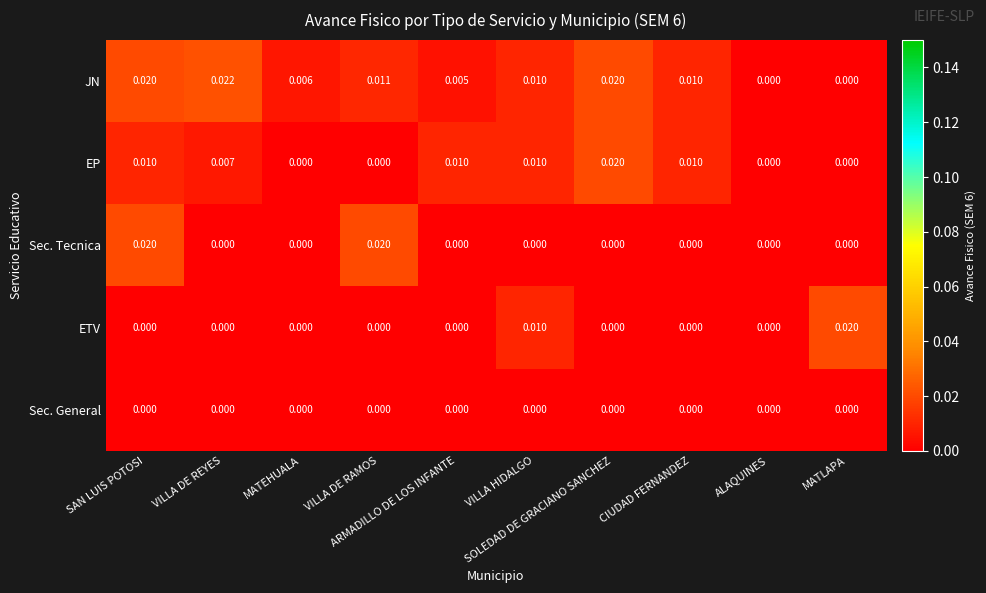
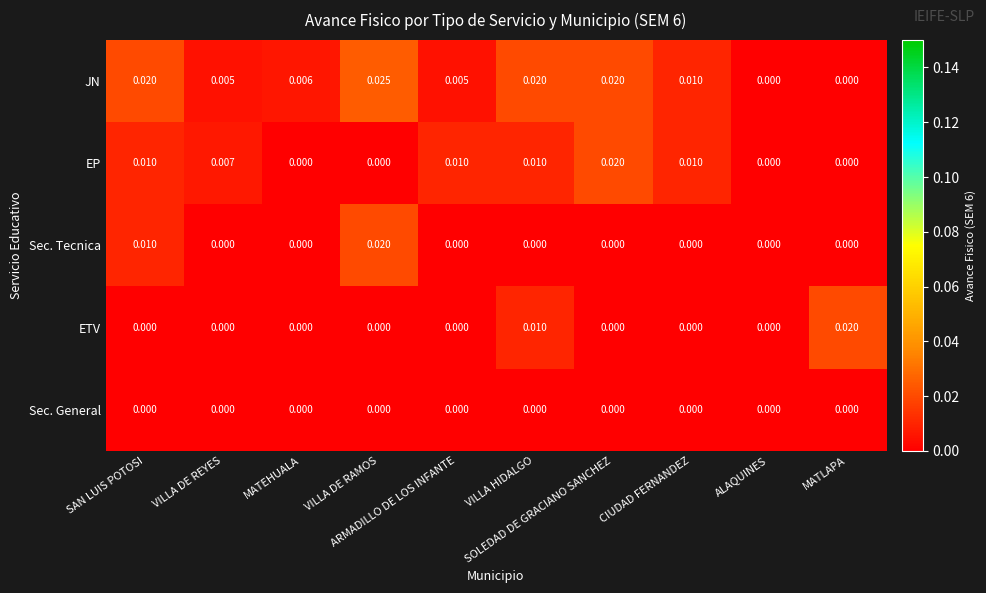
  {
    "JN": {
      "SAN LUIS POTOSI": 0.020,
-     "VILLA DE REYES": 0.022,
+     "VILLA DE REYES": 0.005,
      "MATEHUALA": 0.006,
-     "VILLA DE RAMOS": 0.011,
+     "VILLA DE RAMOS": 0.025,
      "ARMADILLO DE LOS INFANTE": 0.005,
-     "VILLA HIDALGO": 0.010,
+     "VILLA HIDALGO": 0.020,
      "SOLEDAD DE GRACIANO SANCHEZ": 0.020,
      "CIUDAD FERNANDEZ": 0.010,
      "ALAQUINES": 0.000,
      "MATLAPA": 0.000
    },
    "EP": {
      "SAN LUIS POTOSI": 0.010,
      "VILLA DE REYES": 0.007,
      "MATEHUALA": 0.000,
      "VILLA DE RAMOS": 0.000,
      "ARMADILLO DE LOS INFANTE": 0.010,
      "VILLA HIDALGO": 0.010,
      "SOLEDAD DE GRACIANO SANCHEZ": 0.020,
      "CIUDAD FERNANDEZ": 0.010,
      "ALAQUINES": 0.000,
      "MATLAPA": 0.000
    },
    "Sec. Tecnica": {
-     "SAN LUIS POTOSI": 0.020,
+     "SAN LUIS POTOSI": 0.010,
      "VILLA DE REYES": 0.000,
      "MATEHUALA": 0.000,
      "VILLA DE RAMOS": 0.020,
      "ARMADILLO DE LOS INFANTE": 0.000,
      "VILLA HIDALGO": 0.000,
      "SOLEDAD DE GRACIANO SANCHEZ": 0.000,
      "CIUDAD FERNANDEZ": 0.000,
      "ALAQUINES": 0.000,
      "MATLAPA": 0.000
    },
    "ETV": {
      "SAN LUIS POTOSI": 0.000,
      "VILLA DE REYES": 0.000,
      "MATEHUALA": 0.000,
      "VILLA DE RAMOS": 0.000,
      "ARMADILLO DE LOS INFANTE": 0.000,
      "VILLA HIDALGO": 0.010,
      "SOLEDAD DE GRACIANO SANCHEZ": 0.000,
      "CIUDAD FERNANDEZ": 0.000,
      "ALAQUINES": 0.000,
      "MATLAPA": 0.020
    },
    "Sec. General": {
      "SAN LUIS POTOSI": 0.000,
      "VILLA DE REYES": 0.000,
      "MATEHUALA": 0.000,
      "VILLA DE RAMOS": 0.000,
      "ARMADILLO DE LOS INFANTE": 0.000,
      "VILLA HIDALGO": 0.000,
      "SOLEDAD DE GRACIANO SANCHEZ": 0.000,
      "CIUDAD FERNANDEZ": 0.000,
      "ALAQUINES": 0.000,
      "MATLAPA": 0.000
    }
  }
